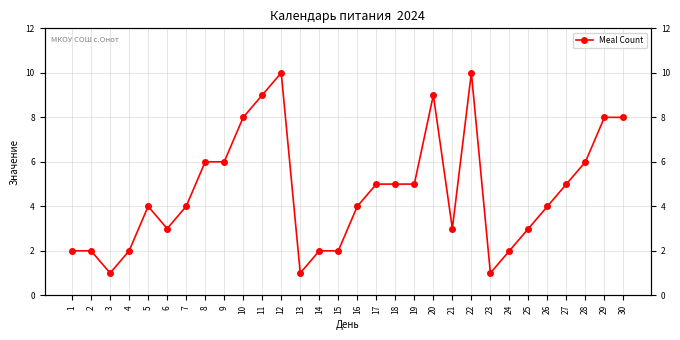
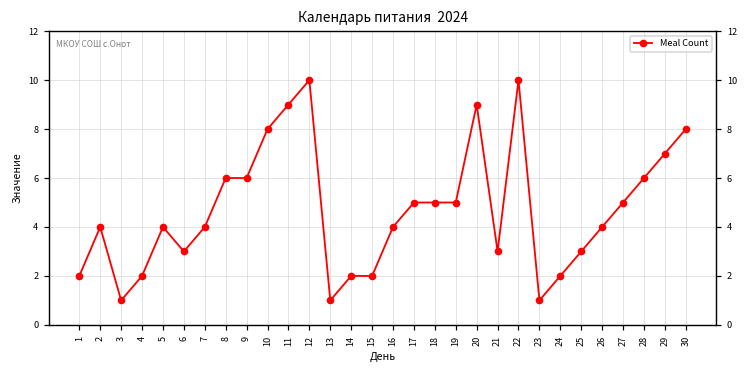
  {
    "1": 2,
-   "2": 2,
+   "2": 4,
    "3": 1,
    "4": 2,
    "5": 4,
    "6": 3,
    "7": 4,
    "8": 6,
    "9": 6,
    "10": 8,
    "11": 9,
    "12": 10,
    "13": 1,
    "14": 2,
    "15": 2,
    "16": 4,
    "17": 5,
    "18": 5,
    "19": 5,
    "20": 9,
    "21": 3,
    "22": 10,
    "23": 1,
    "24": 2,
    "25": 3,
    "26": 4,
    "27": 5,
    "28": 6,
-   "29": 8,
+   "29": 7,
    "30": 8
  }
